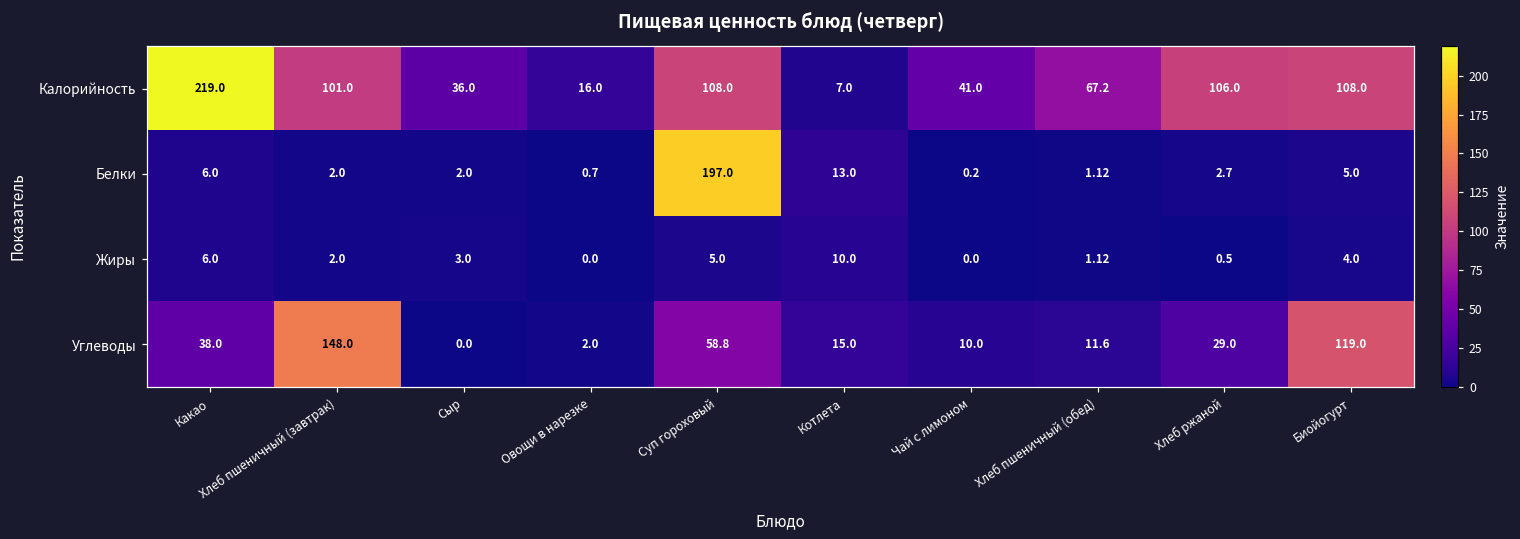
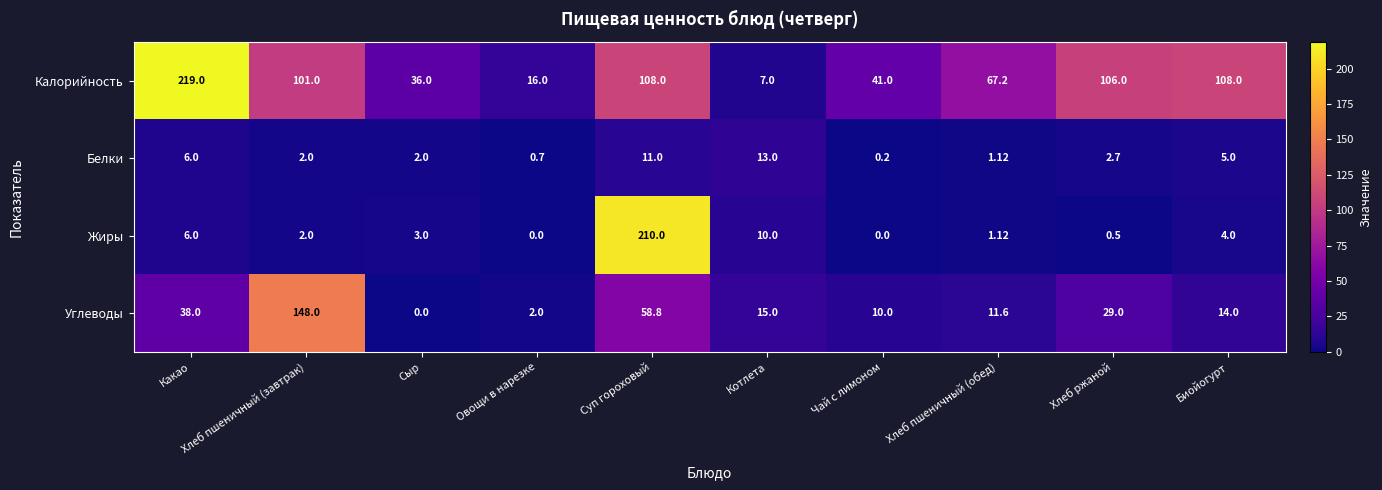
  {
    "Калорийность": {
      "Какао": 219.0,
      "Хлеб пшеничный (завтрак)": 101.0,
      "Сыр": 36.0,
      "Овощи в нарезке": 16.0,
      "Суп гороховый": 108.0,
      "Котлета": 7.0,
      "Чай с лимоном": 41.0,
      "Хлеб пшеничный (обед)": 67.2,
      "Хлеб ржаной": 106.0,
      "Биойогурт": 108.0
    },
    "Белки": {
      "Какао": 6.0,
      "Хлеб пшеничный (завтрак)": 2.0,
      "Сыр": 2.0,
      "Овощи в нарезке": 0.7,
-     "Суп гороховый": 197.0,
+     "Суп гороховый": 11.0,
      "Котлета": 13.0,
      "Чай с лимоном": 0.2,
      "Хлеб пшеничный (обед)": 1.12,
      "Хлеб ржаной": 2.7,
      "Биойогурт": 5.0
    },
    "Жиры": {
      "Какао": 6.0,
      "Хлеб пшеничный (завтрак)": 2.0,
      "Сыр": 3.0,
      "Овощи в нарезке": 0.0,
-     "Суп гороховый": 5.0,
+     "Суп гороховый": 210.0,
      "Котлета": 10.0,
      "Чай с лимоном": 0.0,
      "Хлеб пшеничный (обед)": 1.12,
      "Хлеб ржаной": 0.5,
      "Биойогурт": 4.0
    },
    "Углеводы": {
      "Какао": 38.0,
      "Хлеб пшеничный (завтрак)": 148.0,
      "Сыр": 0.0,
      "Овощи в нарезке": 2.0,
      "Суп гороховый": 58.8,
      "Котлета": 15.0,
      "Чай с лимоном": 10.0,
      "Хлеб пшеничный (обед)": 11.6,
      "Хлеб ржаной": 29.0,
-     "Биойогурт": 119.0
+     "Биойогурт": 14.0
    }
  }
